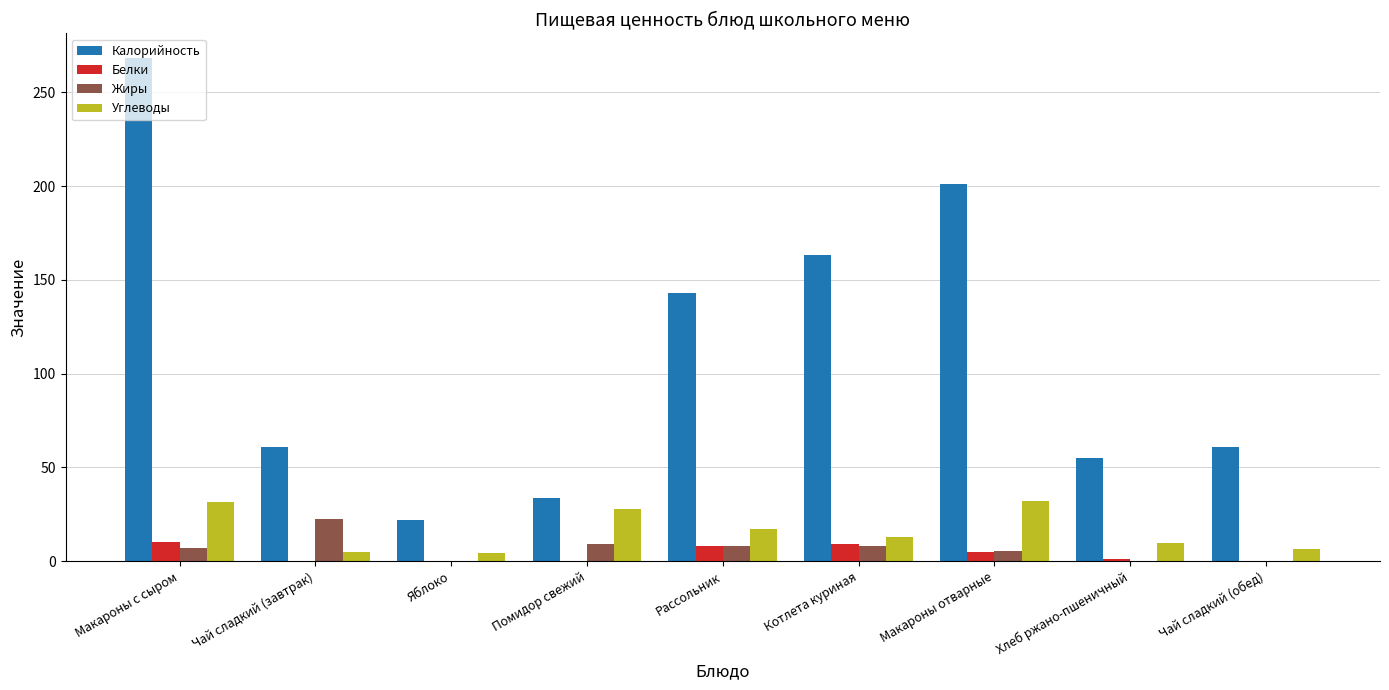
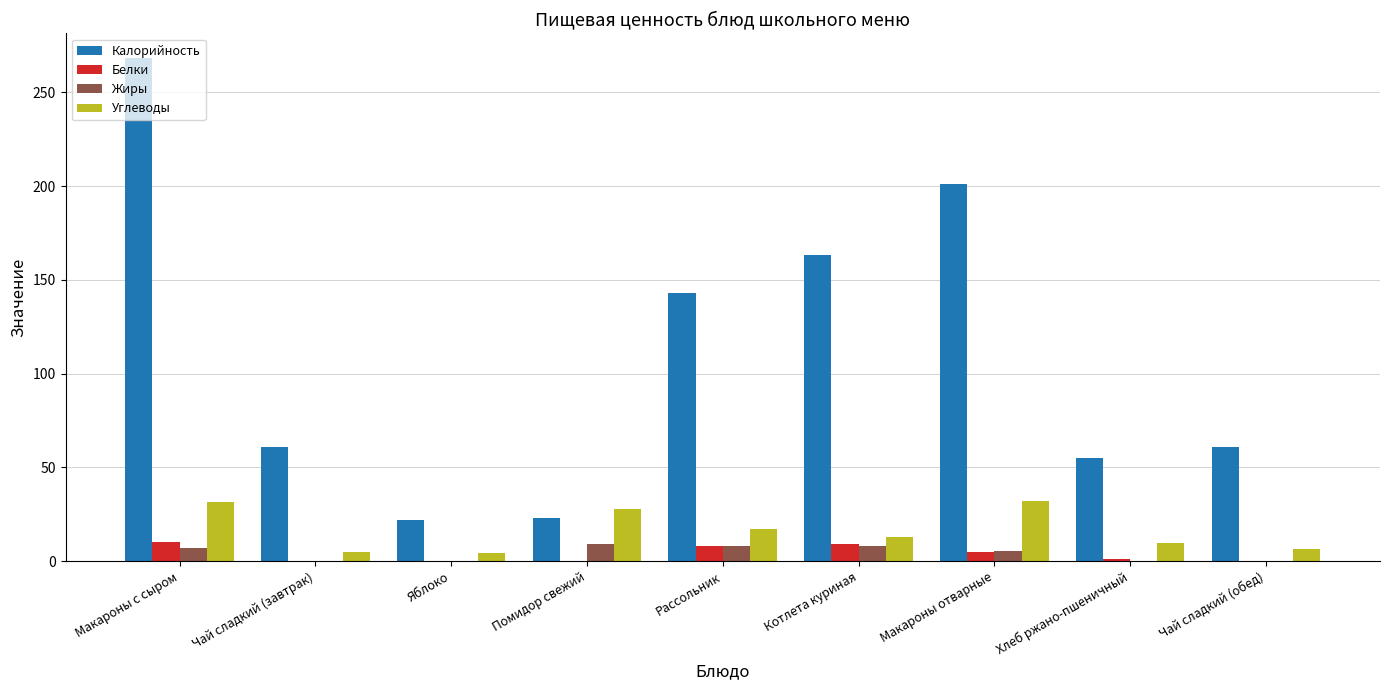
  {
    "Калорийность": {
      "Чай сладкий (завтрак)": 61,
      "Яблоко": 22,
-     "Помидор свежий": 34,
+     "Помидор свежий": 23,
      "Рассольник": 143,
      "Котлета куриная": 163,
      "Макароны отварные": 201,
      "Хлеб ржано-пшеничный": 55,
      "Чай сладкий (обед)": 61
    },
    "Белки": {
      "Макароны с сыром": 10,
      "Помидор свежий": 0,
      "Рассольник": 8,
      "Котлета куриная": 9,
      "Макароны отварные": 5
    },
    "Жиры": {
      "Макароны с сыром": 7,
-     "Чай сладкий (завтрак)": 23,
+     "Чай сладкий (завтрак)": 0,
      "Помидор свежий": 9,
      "Рассольник": 8,
      "Котлета куриная": 8,
      "Макароны отварные": 6,
      "Чай сладкий (обед)": 0
    },
    "Углеводы": {
      "Макароны с сыром": 32,
      "Чай сладкий (завтрак)": 5,
      "Яблоко": 4,
      "Помидор свежий": 28,
      "Рассольник": 17,
      "Котлета куриная": 13,
      "Макароны отварные": 32,
      "Хлеб ржано-пшеничный": 10,
      "Чай сладкий (обед)": 7
    }
  }
